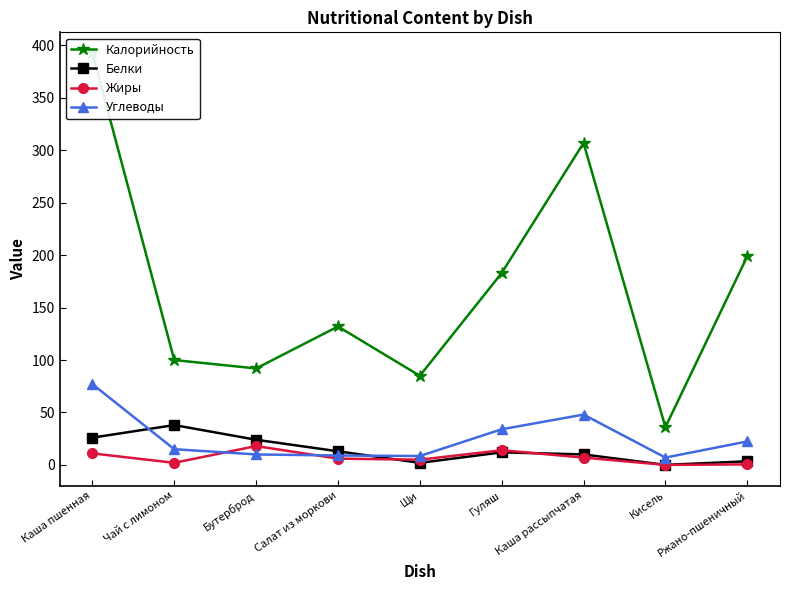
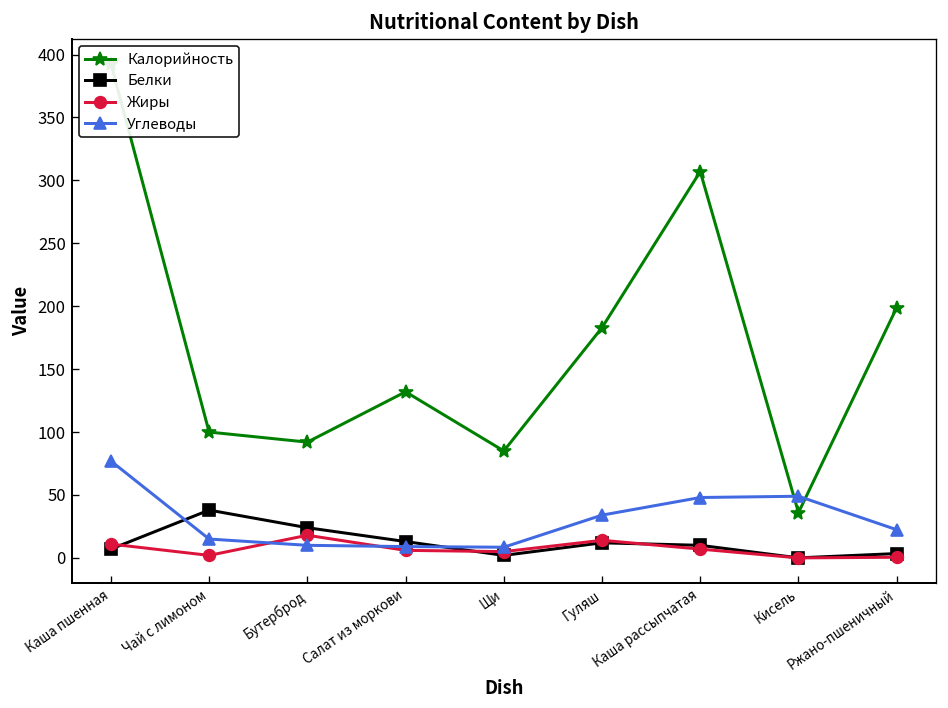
  {
    "Калорийность": {
      "Чай с лимоном": 100,
      "Бутерброд": 92,
      "Салат из моркови": 132,
      "Щи": 85,
      "Гуляш": 183,
      "Каша рассыпчатая": 307,
      "Кисель": 36,
      "Ржано-пшеничный": 199
    },
    "Белки": {
-     "Каша пшенная": 26,
+     "Каша пшенная": 7,
      "Чай с лимоном": 38,
      "Бутерброд": 24,
      "Салат из моркови": 13,
      "Щи": 2,
      "Каша рассыпчатая": 10,
      "Ржано-пшеничный": 3
    },
    "Жиры": {
      "Каша пшенная": 11,
      "Чай с лимоном": 2,
      "Бутерброд": 18,
      "Салат из моркови": 6,
      "Щи": 5,
      "Каша рассыпчатая": 7,
      "Ржано-пшеничный": 1
    },
    "Углеводы": {
      "Каша пшенная": 77,
      "Чай с лимоном": 15,
      "Бутерброд": 10,
      "Салат из моркови": 9,
      "Щи": 8,
      "Гуляш": 34,
      "Каша рассыпчатая": 48,
-     "Кисель": 7,
+     "Кисель": 49,
      "Ржано-пшеничный": 22
    }
  }
